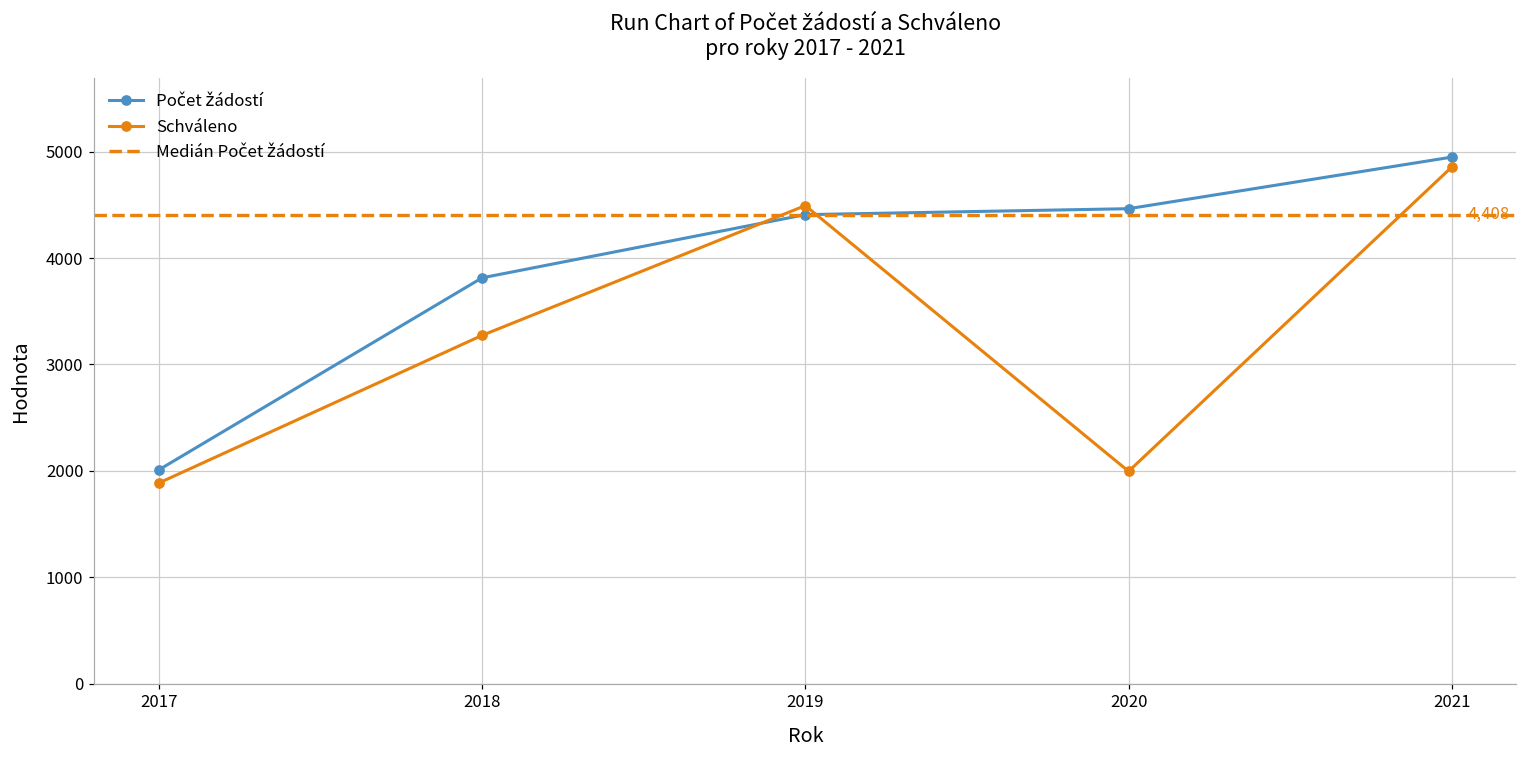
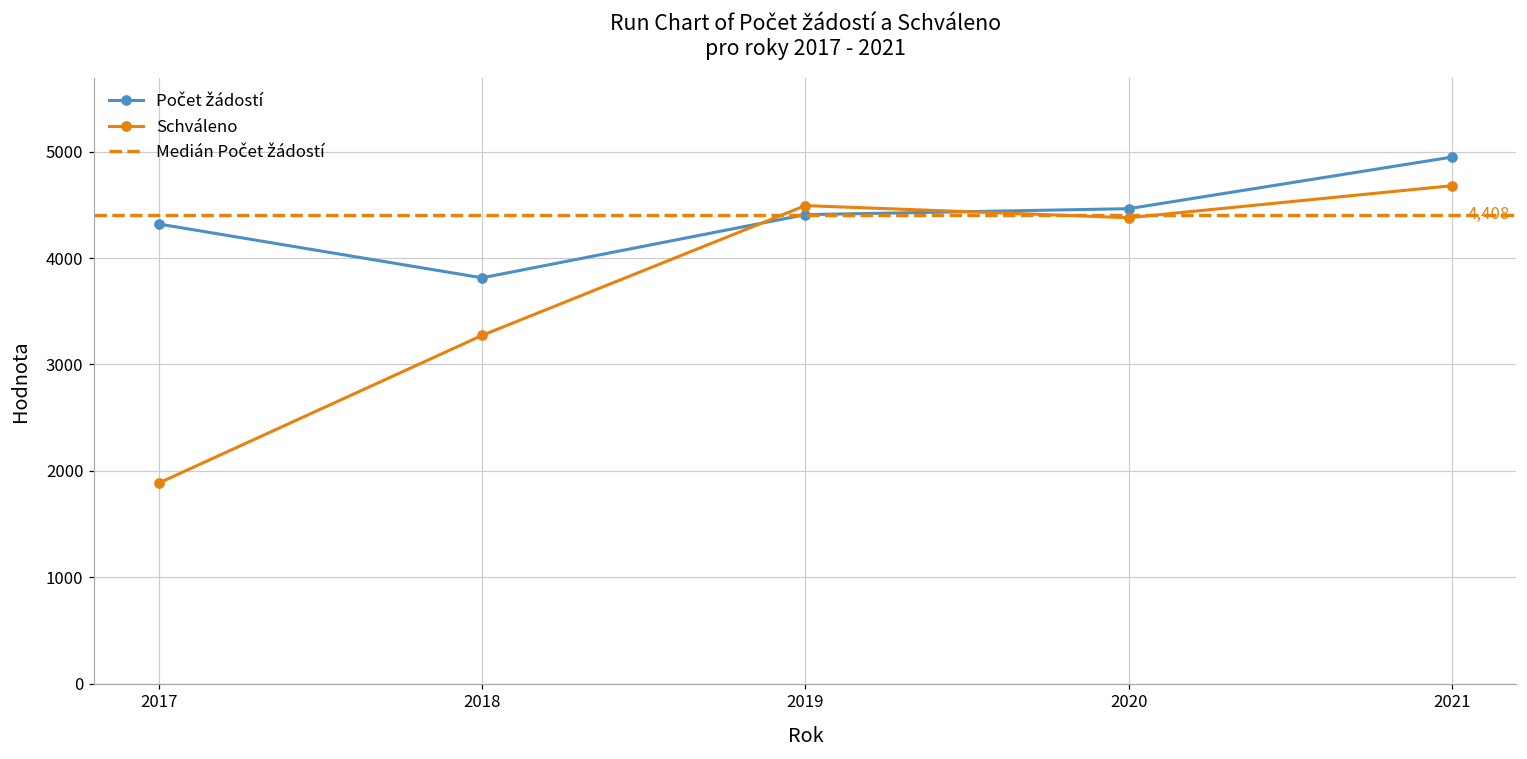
  {
    "Počet žádostí": {
-     "2017": 2000,
+     "2017": 4300,
      "2018": 3800,
      "2019": 4400,
      "2020": 4500,
      "2021": 4900
    },
    "Schváleno": {
      "2017": 1900,
      "2018": 3300,
      "2019": 4500,
-     "2020": 2000,
-     "2021": 4900
+     "2020": 4400,
+     "2021": 4700
    }
  }
